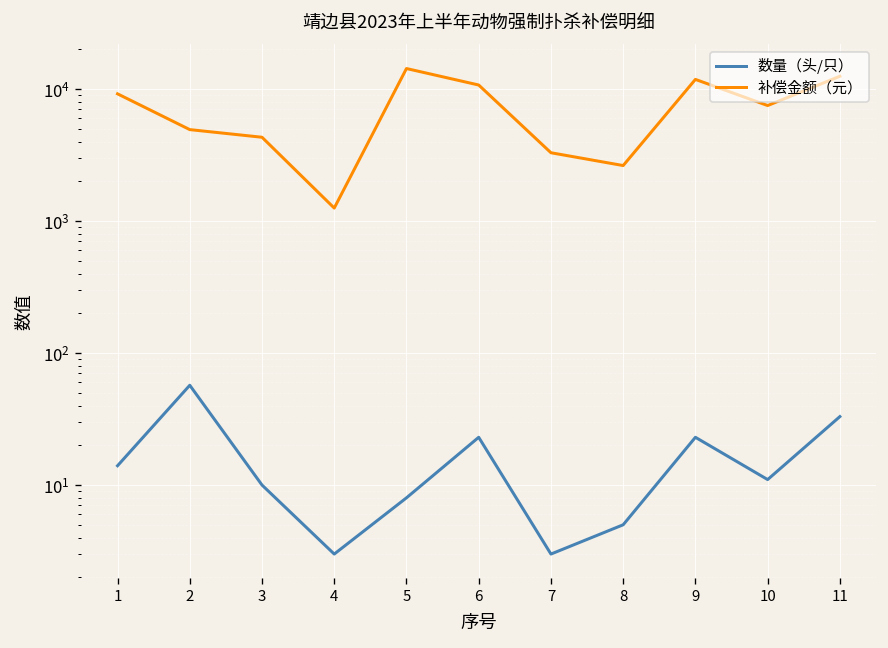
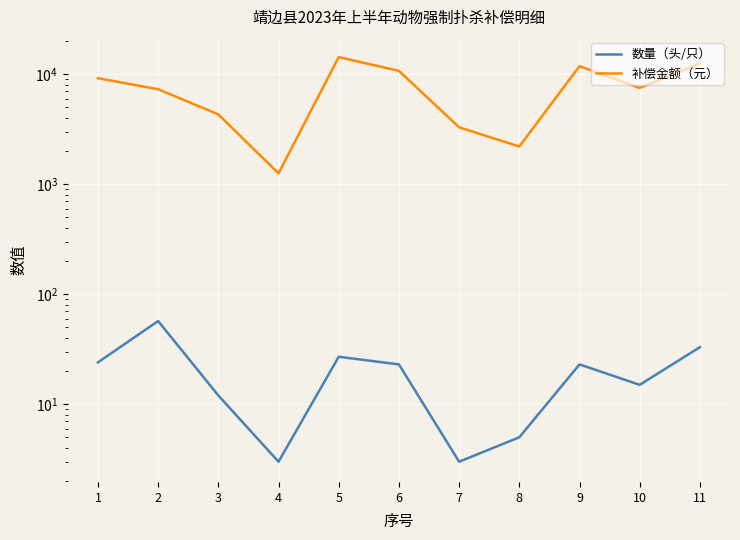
  {
    "数量（头/只）": {
-     "1": 14,
+     "1": 24,
      "2": 60,
-     "3": 10,
+     "3": 12,
      "4": 3,
-     "5": 8,
+     "5": 27,
      "6": 23,
      "7": 3,
      "8": 5,
      "9": 23,
-     "10": 11,
+     "10": 15,
      "11": 33
    },
    "补偿金额（元）": {
      "1": 9000,
-     "2": 5000,
+     "2": 7000,
      "3": 4300,
      "4": 1300,
      "5": 14000,
      "6": 11000,
      "7": 3300,
-     "8": 2600,
+     "8": 2200,
      "9": 12000,
      "10": 8000
    }
  }
